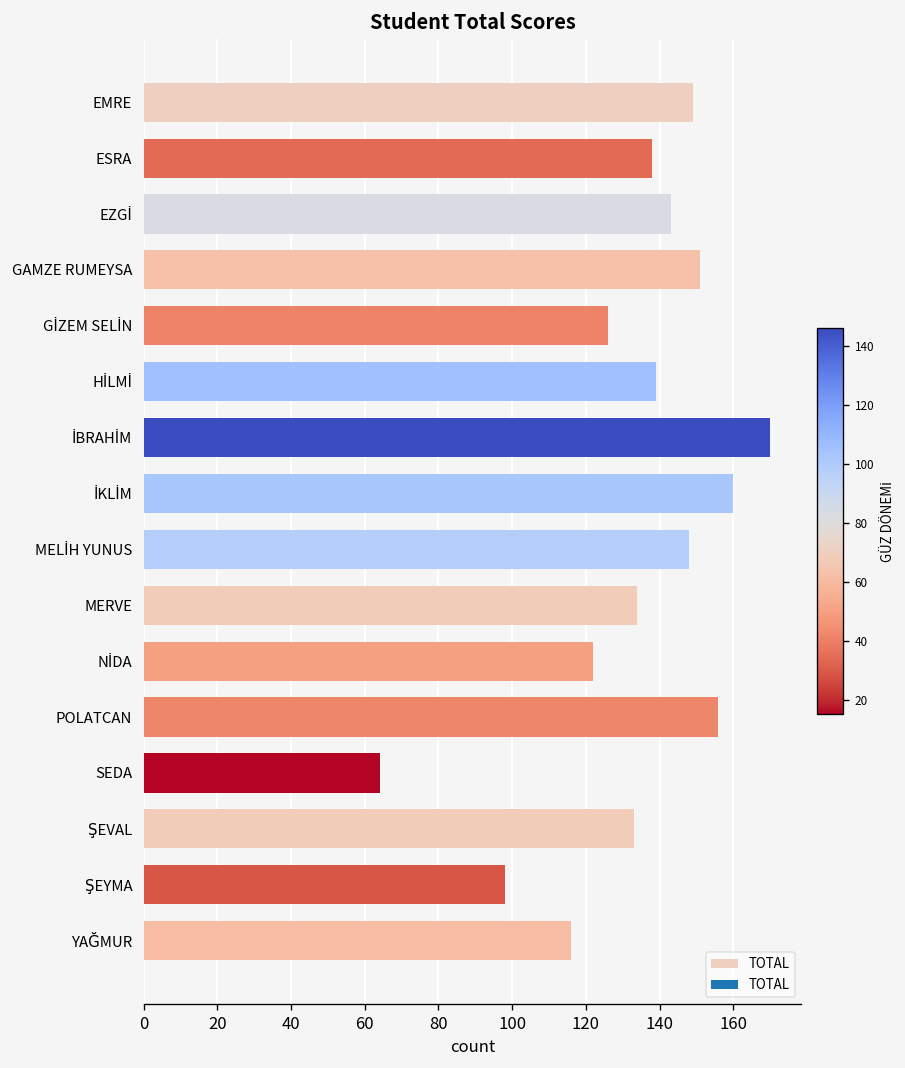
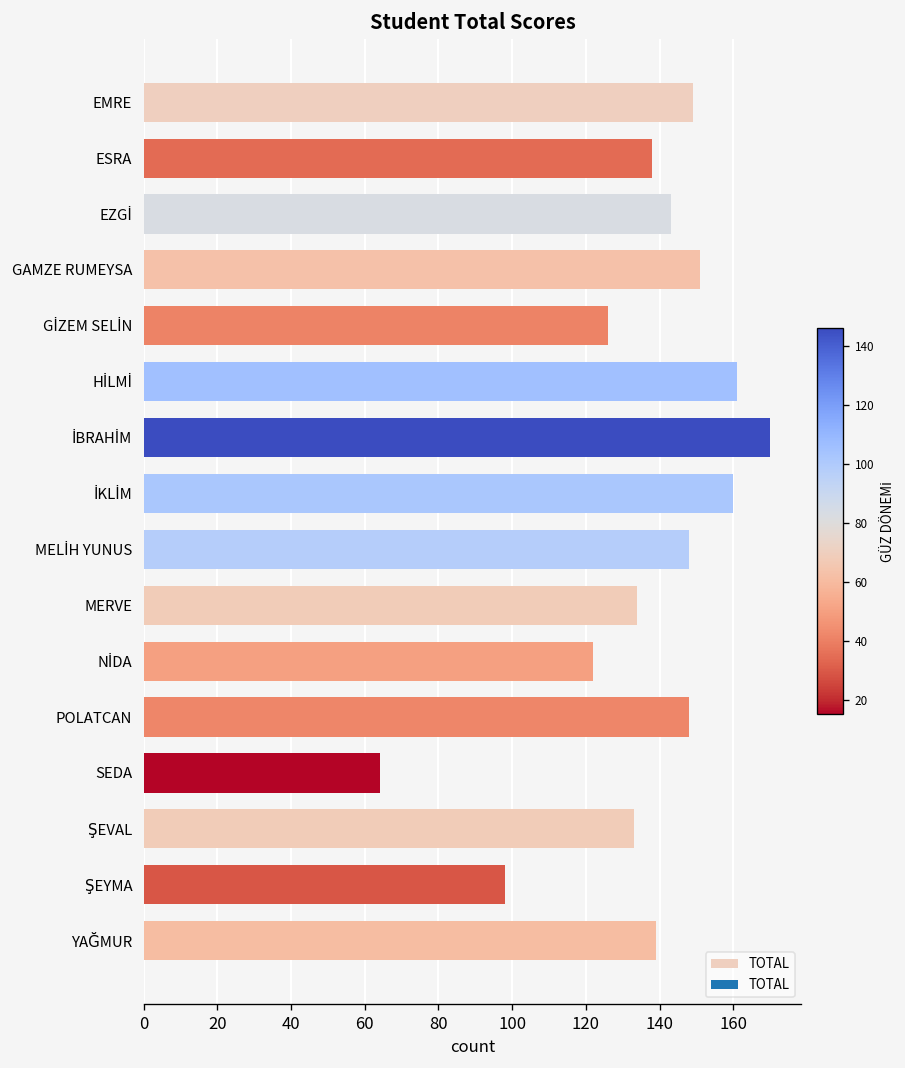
  {
    "EMRE": 149,
    "ESRA": 138,
    "EZGİ": 143,
    "GAMZE RUMEYSA": 151,
    "GİZEM SELİN": 126,
-   "HİLMİ": 139,
+   "HİLMİ": 161,
    "İBRAHİM": 170,
    "İKLİM": 160,
    "MELİH YUNUS": 148,
    "MERVE": 134,
    "NİDA": 122,
-   "POLATCAN": 156,
+   "POLATCAN": 148,
    "SEDA": 64,
    "ŞEVAL": 133,
    "ŞEYMA": 98,
-   "YAĞMUR": 116
+   "YAĞMUR": 139
  }
